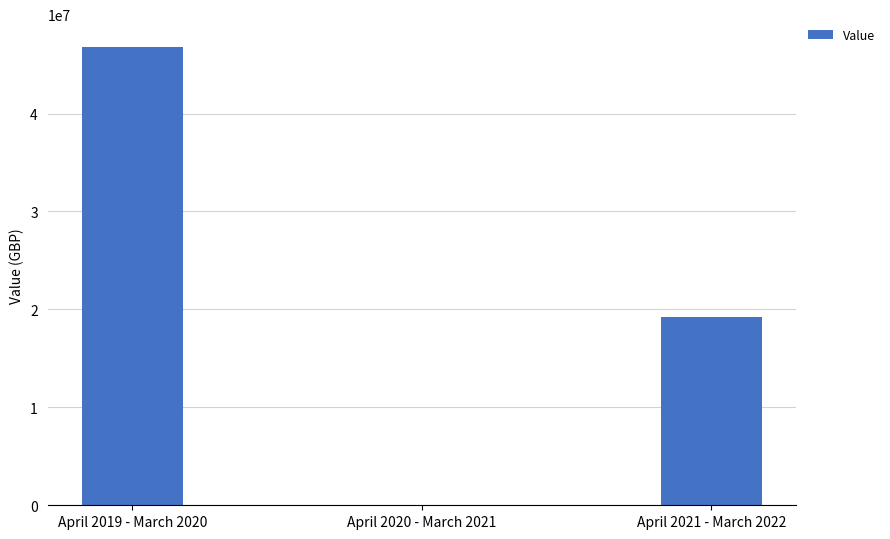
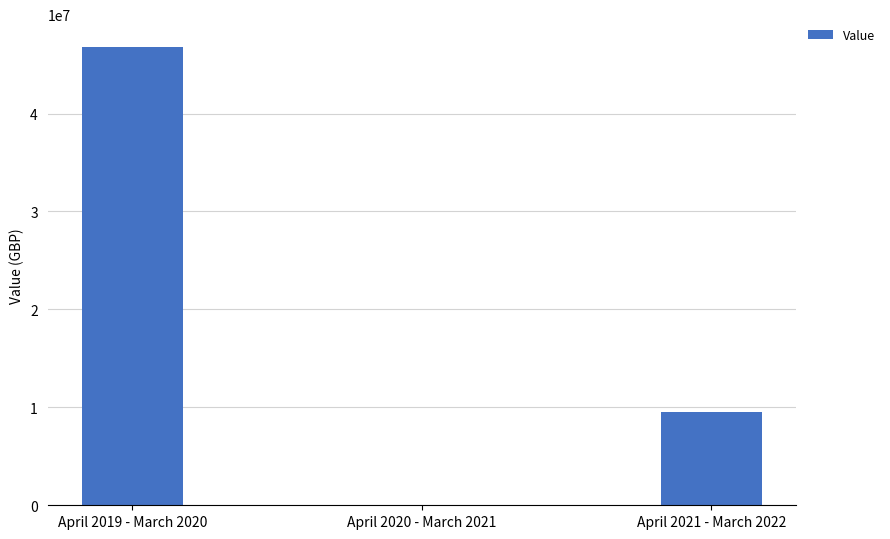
  {
    "April 2019 - March 2020": 47000000,
    "April 2020 - March 2021": 0,
-   "April 2021 - March 2022": 19000000
+   "April 2021 - March 2022": 10000000
  }
